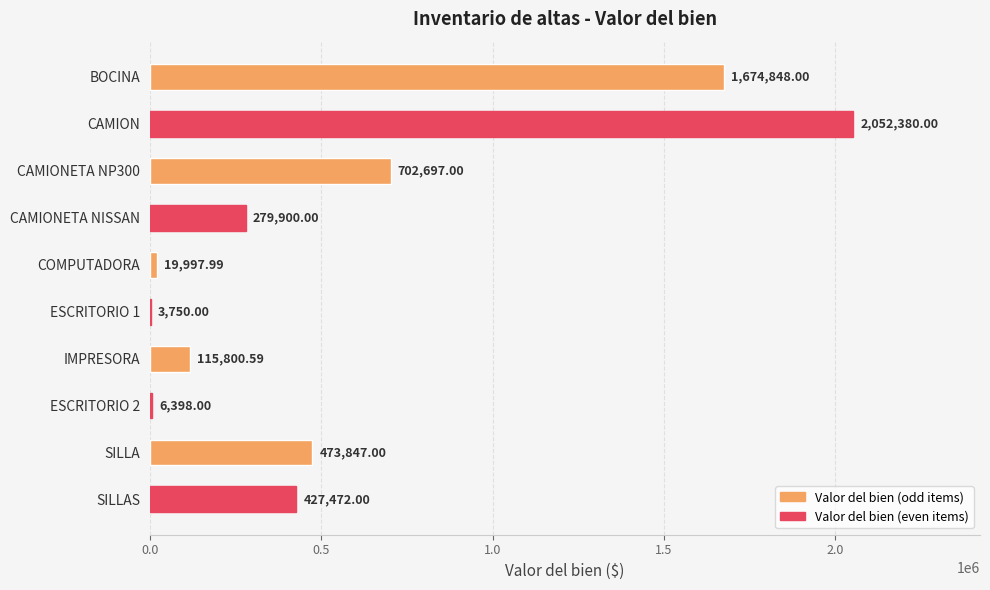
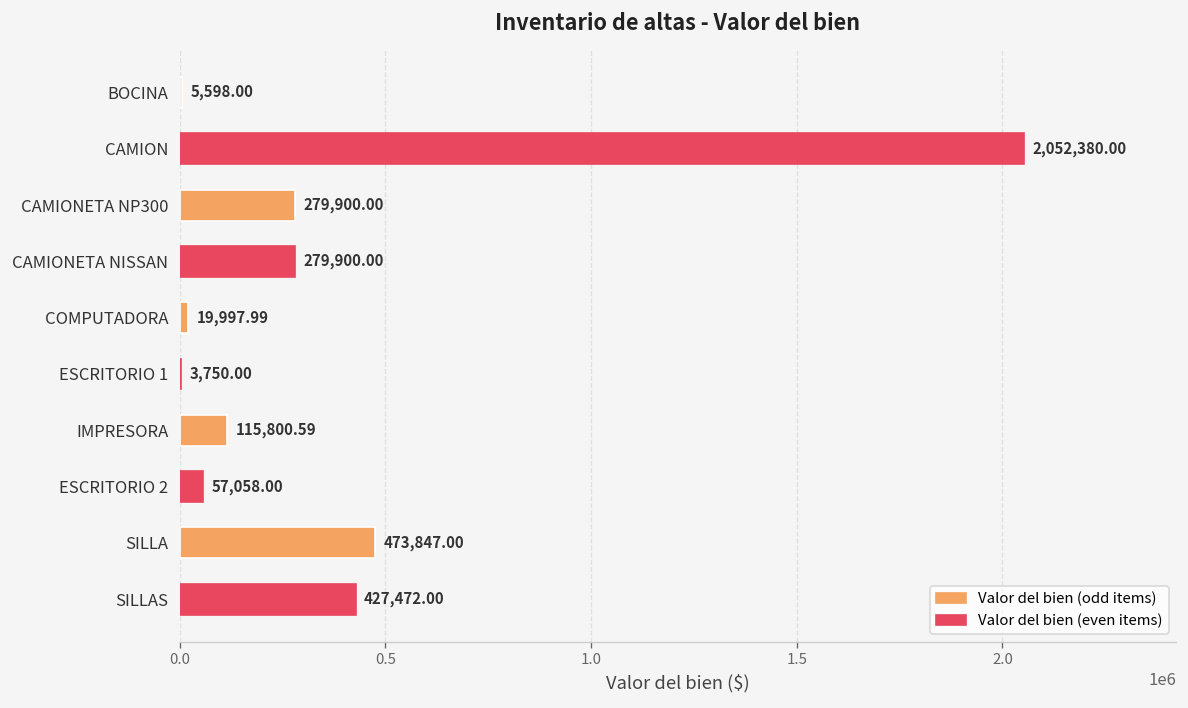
  {
-   "BOCINA": "1,674,848.00",
+   "BOCINA": "5,598.00",
    "CAMION": "2,052,380.00",
-   "CAMIONETA NP300": "702,697.00",
+   "CAMIONETA NP300": "279,900.00",
    "CAMIONETA NISSAN": "279,900.00",
    "COMPUTADORA": "19,997.99",
    "ESCRITORIO 1": "3,750.00",
    "IMPRESORA": "115,800.59",
-   "ESCRITORIO 2": "6,398.00",
+   "ESCRITORIO 2": "57,058.00",
    "SILLA": "473,847.00",
    "SILLAS": "427,472.00"
  }
